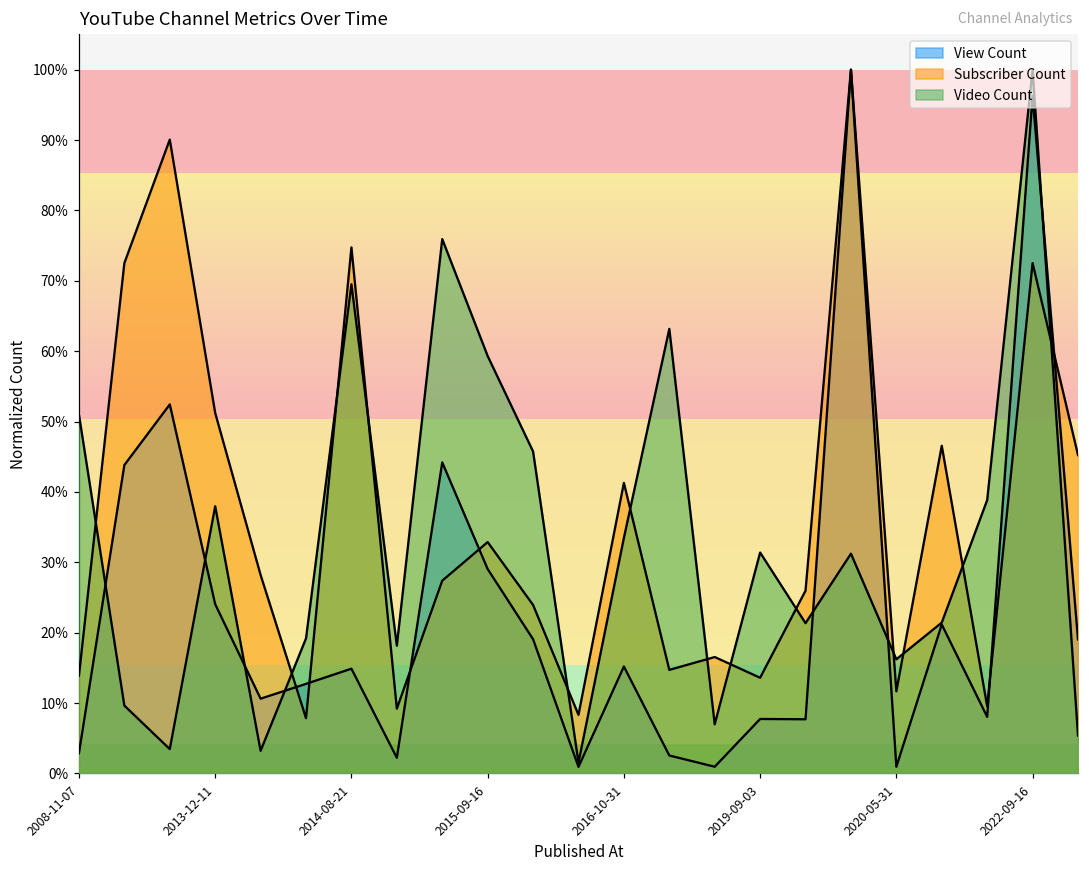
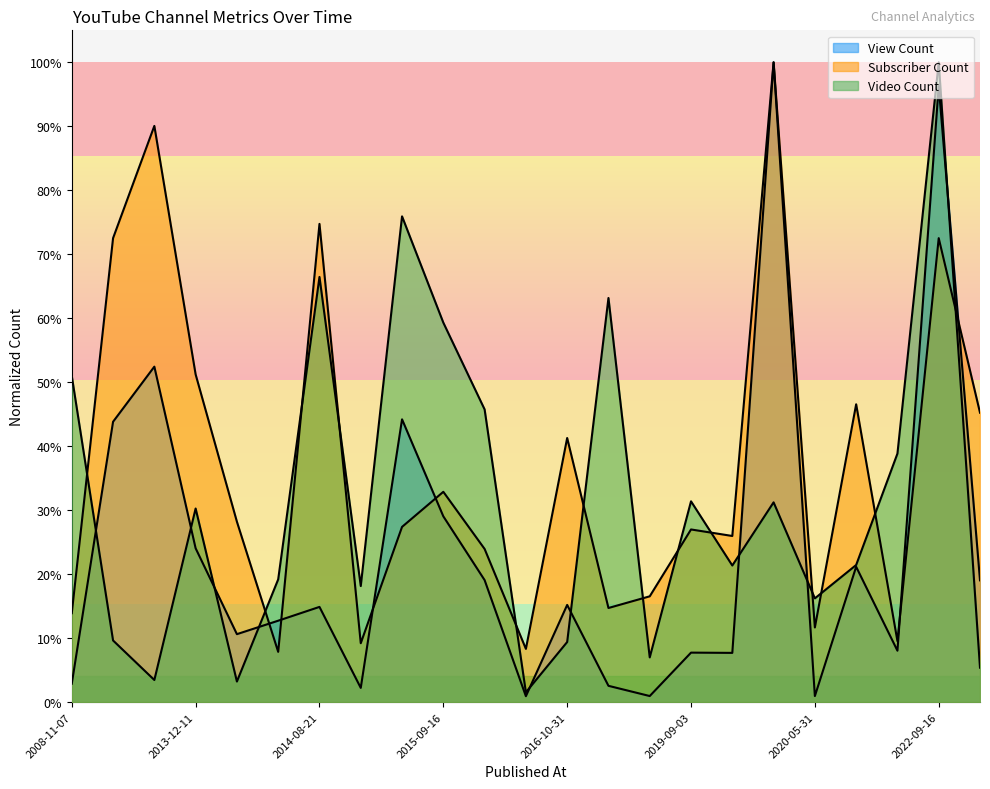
  {
    "View Count": {
      "2013-12-11": "24%",
      "2014-08-21": "15%",
      "2015-09-16": "29%",
      "2016-10-31": "15%",
      "2019-09-03": "8%"
    },
    "Subscriber Count": {
      "2008-11-07": "14%",
      "2013-12-11": "51%",
      "2014-08-21": "75%",
      "2015-09-16": "33%",
      "2016-10-31": "41%",
-     "2019-09-03": "14%",
+     "2019-09-03": "27%",
      "2020-05-31": "12%",
      "2022-09-16": "73%"
    },
    "Video Count": {
      "2008-11-07": "51%",
-     "2013-12-11": "38%",
-     "2014-08-21": "70%",
+     "2013-12-11": "30%",
+     "2014-08-21": "66%",
      "2015-09-16": "59%",
-     "2016-10-31": "33%",
+     "2016-10-31": "9%",
      "2019-09-03": "31%",
      "2020-05-31": "16%"
    }
  }
